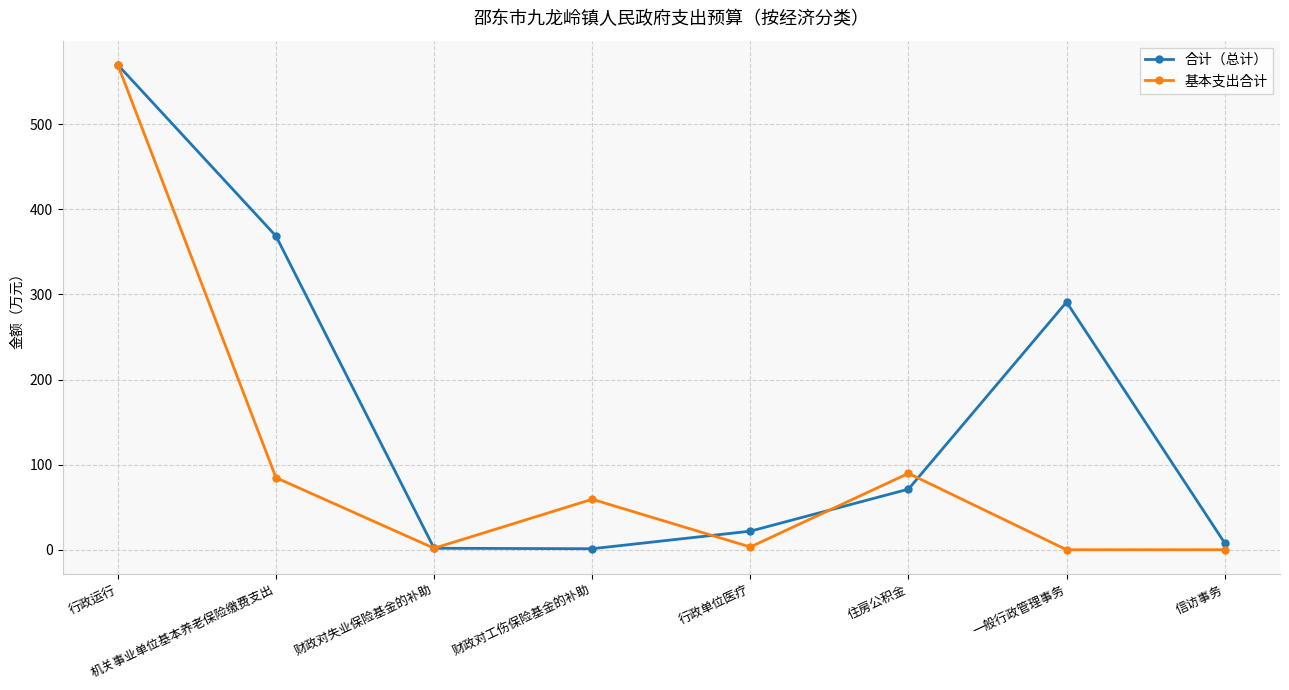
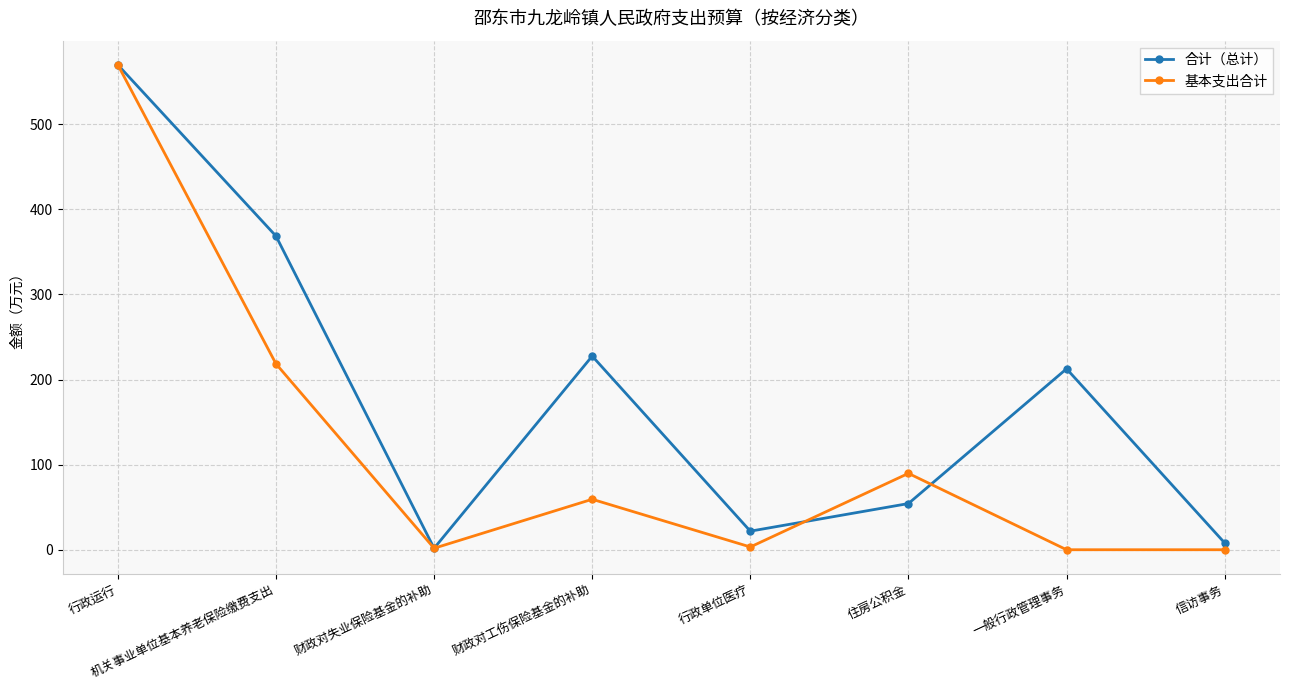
  {
    "合计（总计）": {
      "机关事业单位基本养老保险缴费支出": 370,
-     "财政对工伤保险基金的补助": 0,
+     "财政对工伤保险基金的补助": 230,
      "行政单位医疗": 20,
-     "住房公积金": 70,
-     "一般行政管理事务": 290,
+     "住房公积金": 50,
+     "一般行政管理事务": 210,
      "信访事务": 10
    },
    "基本支出合计": {
-     "机关事业单位基本养老保险缴费支出": 80,
+     "机关事业单位基本养老保险缴费支出": 220,
      "财政对工伤保险基金的补助": 60,
      "行政单位医疗": 0,
      "住房公积金": 90,
      "一般行政管理事务": 0,
      "信访事务": 0
    }
  }
